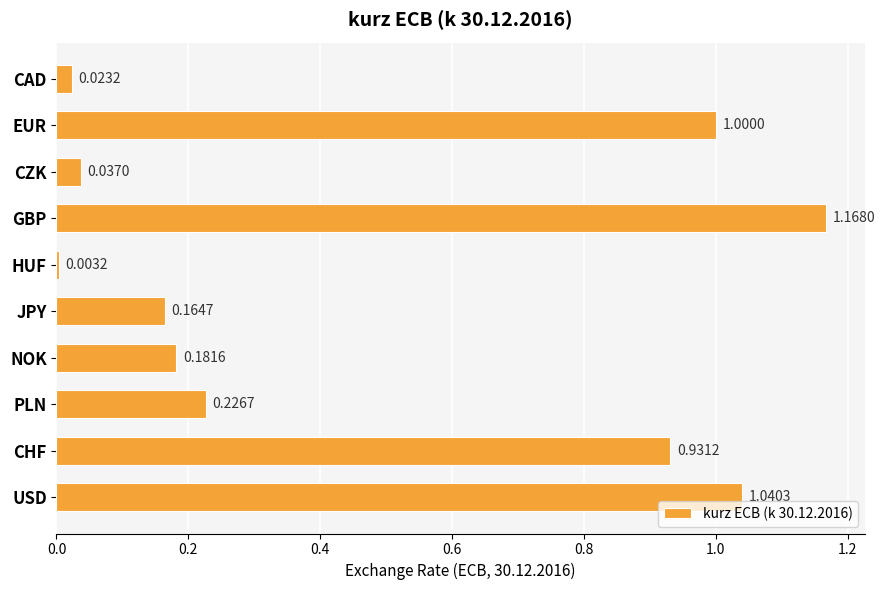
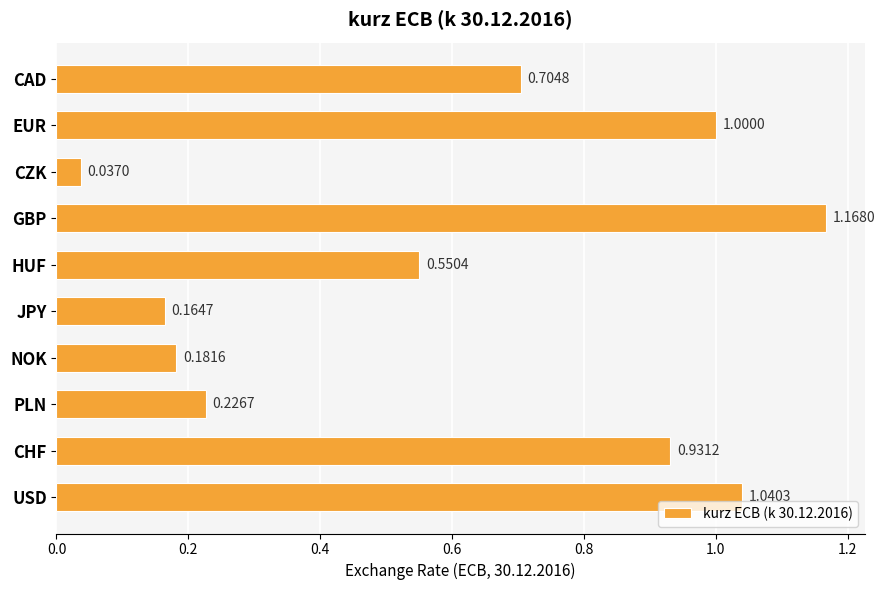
  {
-   "CAD": 0.0232,
+   "CAD": 0.7048,
    "EUR": 1.0000,
    "CZK": 0.0370,
    "GBP": 1.1680,
-   "HUF": 0.0032,
+   "HUF": 0.5504,
    "JPY": 0.1647,
    "NOK": 0.1816,
    "PLN": 0.2267,
    "CHF": 0.9312
  }
